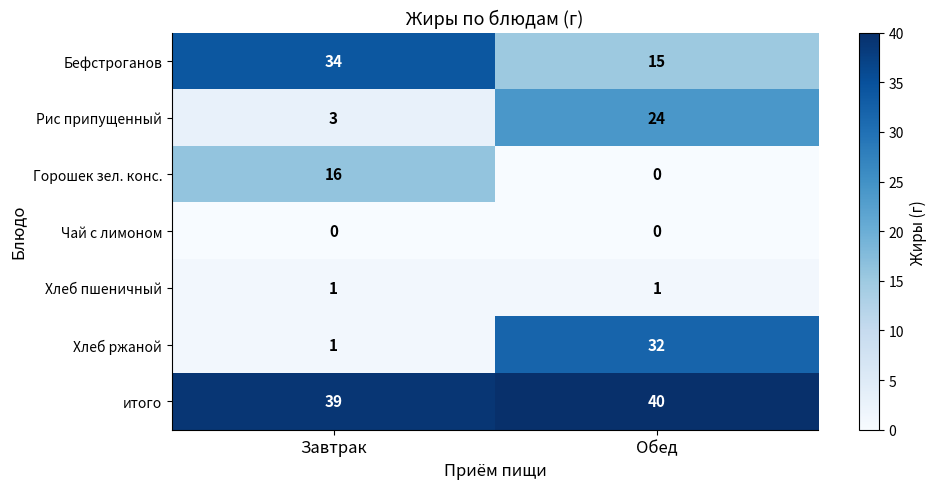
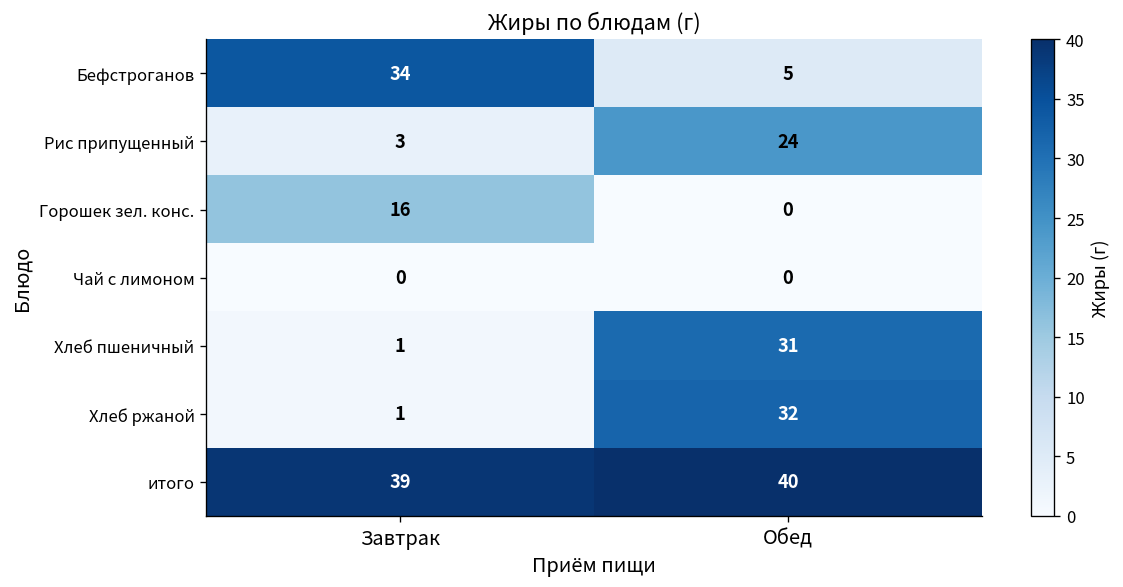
  {
    "Бефстроганов": {
      "Завтрак": 34,
-     "Обед": 15
+     "Обед": 5
    },
    "Рис припущенный": {
      "Завтрак": 3,
      "Обед": 24
    },
    "Горошек зел. конс.": {
      "Завтрак": 16,
      "Обед": 0
    },
    "Чай с лимоном": {
      "Завтрак": 0,
      "Обед": 0
    },
    "Хлеб пшеничный": {
      "Завтрак": 1,
-     "Обед": 1
+     "Обед": 31
    },
    "Хлеб ржаной": {
      "Завтрак": 1,
      "Обед": 32
    },
    "итого": {
      "Завтрак": 39,
      "Обед": 40
    }
  }
